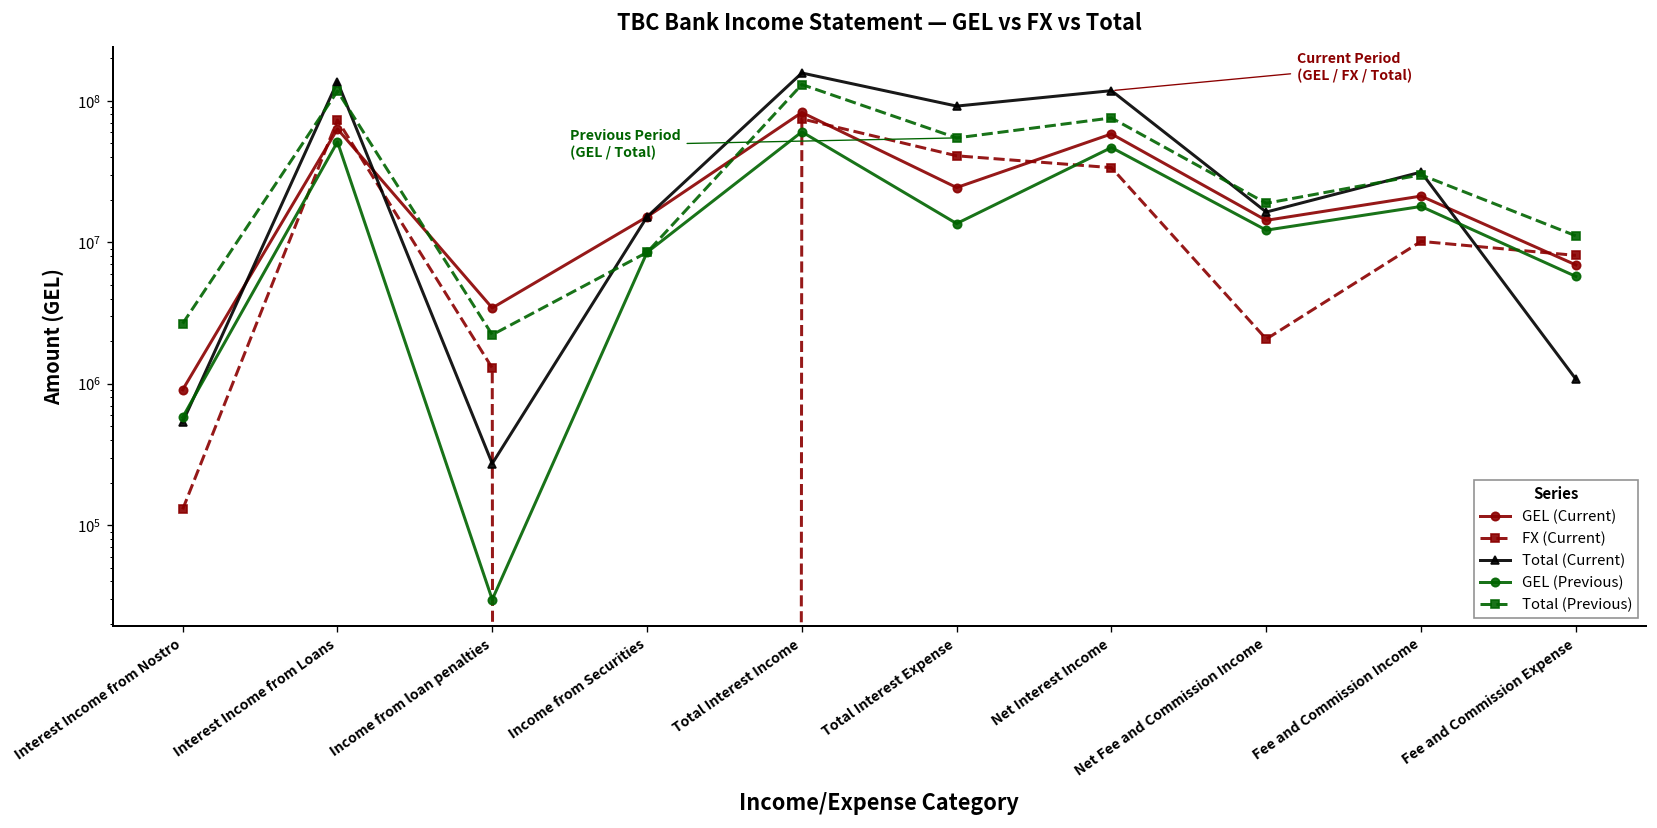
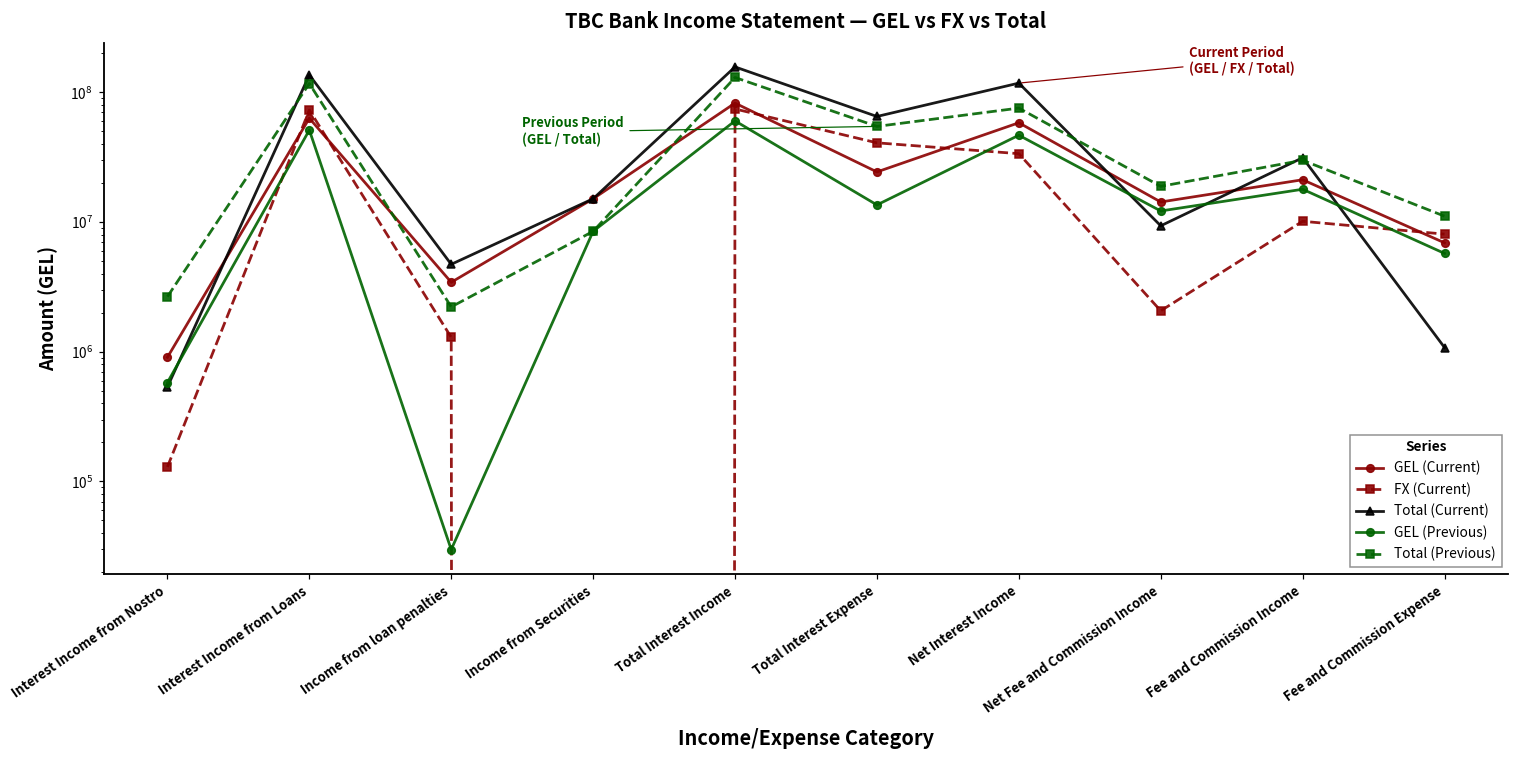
  {
    "Total (Current)": {
      "Interest Income from Nostro": 500000,
      "Interest Income from Loans": 140000000,
-     "Income from loan penalties": 270000,
+     "Income from loan penalties": 4700000,
      "Total Interest Income": 160000000,
-     "Total Interest Expense": 90000000,
+     "Total Interest Expense": 70000000,
      "Net Interest Income": 120000000,
-     "Net Fee and Commission Income": 16000000,
+     "Net Fee and Commission Income": 9000000,
      "Fee and Commission Expense": 1100000
    }
  }
